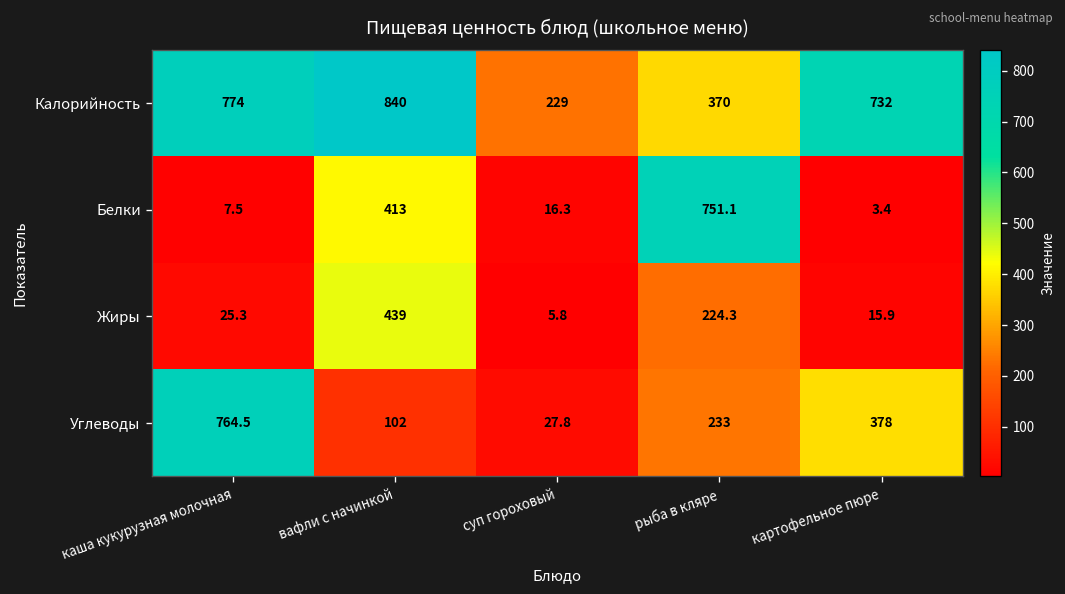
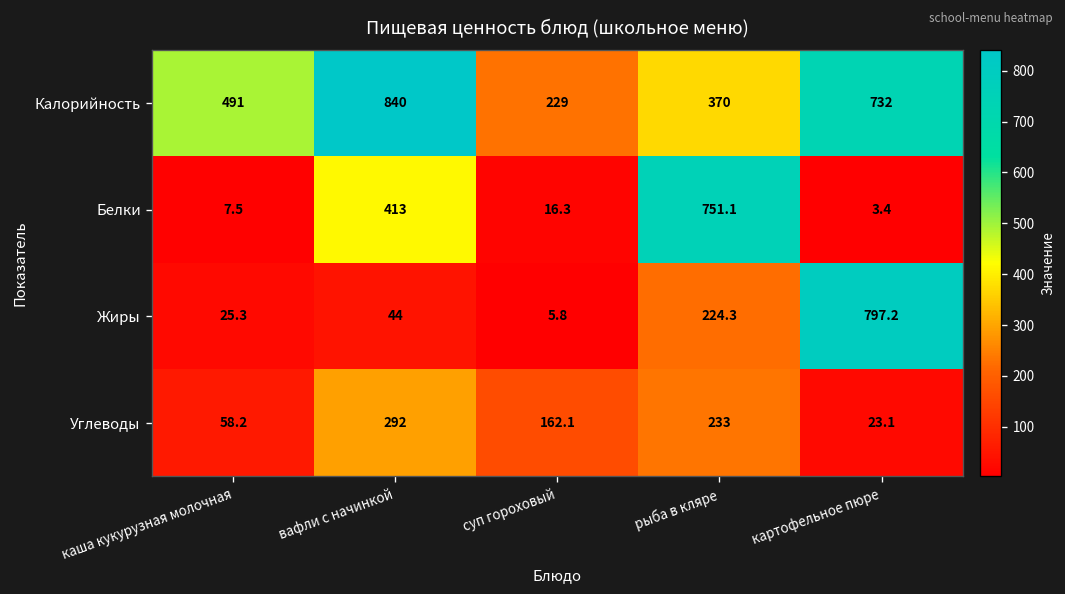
  {
    "Калорийность": {
-     "каша кукурузная молочная": 774,
+     "каша кукурузная молочная": 491,
      "вафли с начинкой": 840,
      "суп гороховый": 229,
      "рыба в кляре": 370,
      "картофельное пюре": 732
    },
    "Белки": {
      "каша кукурузная молочная": 7.5,
      "вафли с начинкой": 413,
      "суп гороховый": 16.3,
      "рыба в кляре": 751.1,
      "картофельное пюре": 3.4
    },
    "Жиры": {
      "каша кукурузная молочная": 25.3,
-     "вафли с начинкой": 439,
+     "вафли с начинкой": 44,
      "суп гороховый": 5.8,
      "рыба в кляре": 224.3,
-     "картофельное пюре": 15.9
+     "картофельное пюре": 797.2
    },
    "Углеводы": {
-     "каша кукурузная молочная": 764.5,
-     "вафли с начинкой": 102,
-     "суп гороховый": 27.8,
+     "каша кукурузная молочная": 58.2,
+     "вафли с начинкой": 292,
+     "суп гороховый": 162.1,
      "рыба в кляре": 233,
-     "картофельное пюре": 378
+     "картофельное пюре": 23.1
    }
  }
